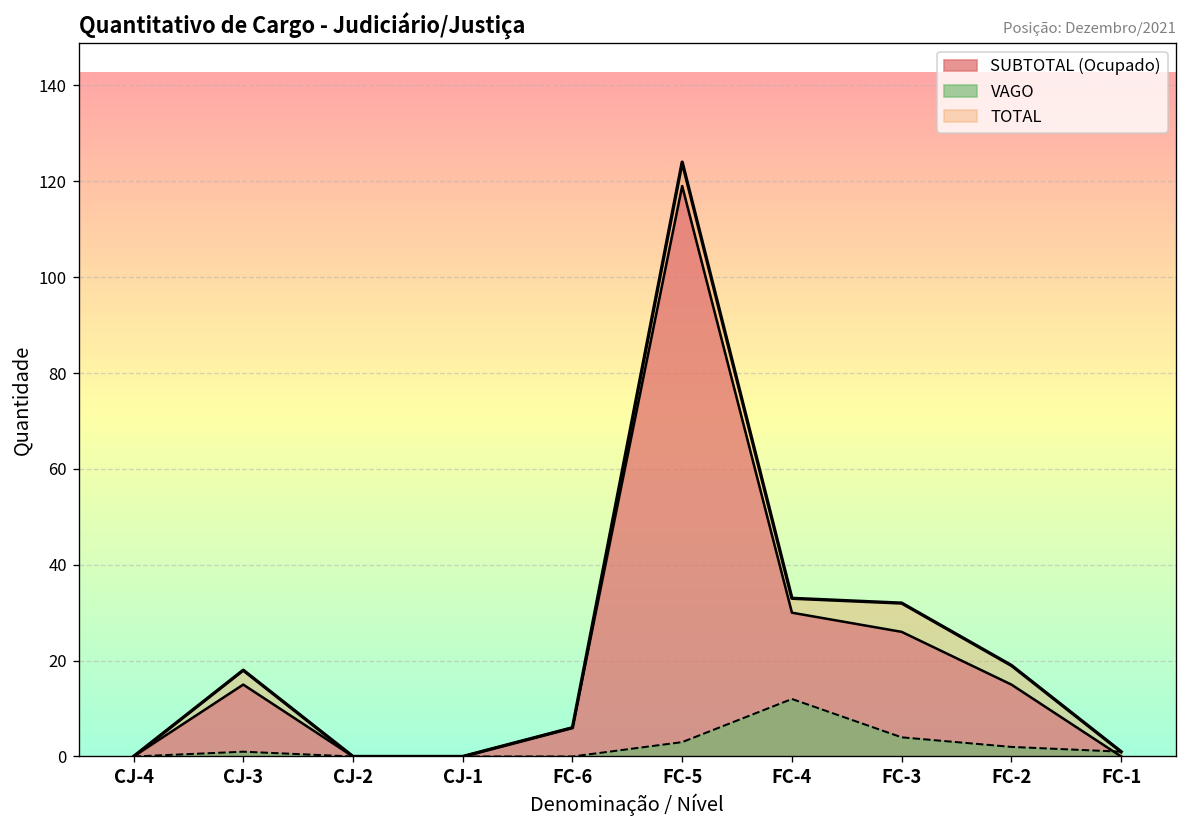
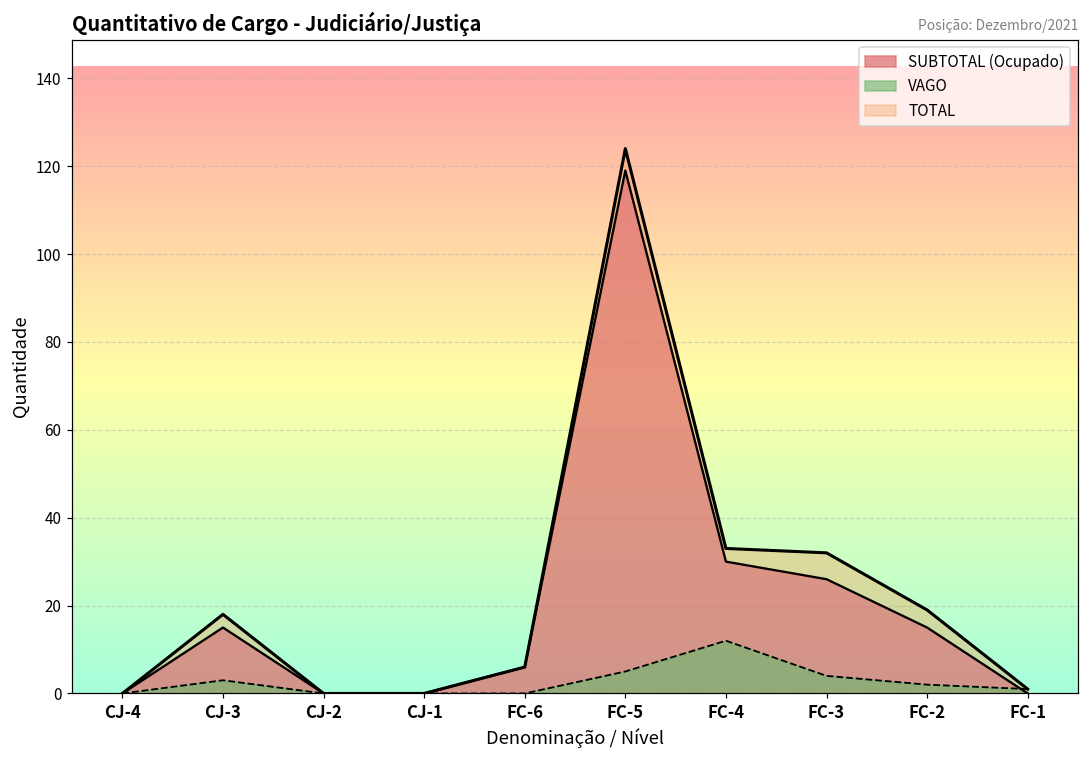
  {
    "VAGO": {
-     "CJ-3": 1,
+     "CJ-3": 3,
      "FC-6": 0,
-     "FC-5": 3,
+     "FC-5": 5,
      "FC-4": 12,
      "FC-3": 4,
      "FC-2": 2
    }
  }
